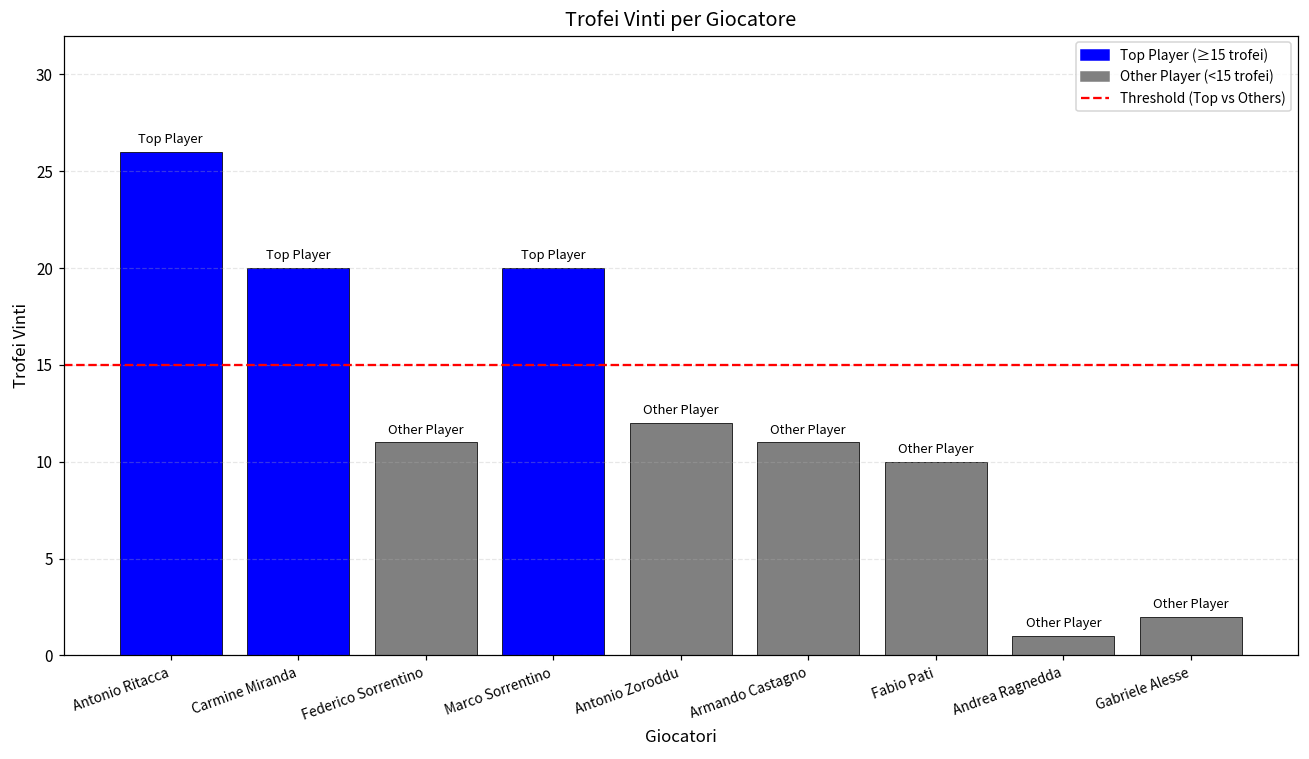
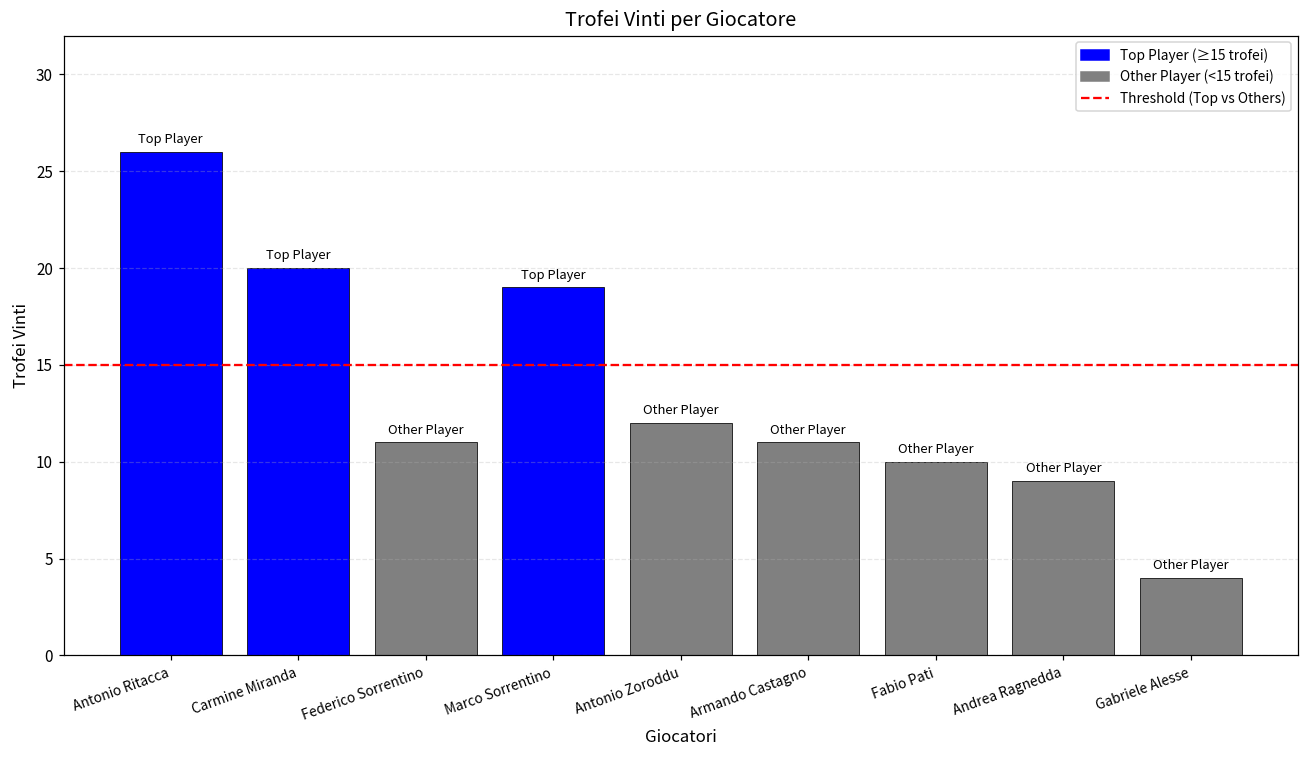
  {
    "Antonio Ritacca": 26,
    "Carmine Miranda": 20,
    "Federico Sorrentino": 11,
-   "Marco Sorrentino": 20,
+   "Marco Sorrentino": 19,
    "Antonio Zoroddu": 12,
    "Armando Castagno": 11,
    "Fabio Pati": 10,
-   "Andrea Ragnedda": 1,
-   "Gabriele Alesse": 2
+   "Andrea Ragnedda": 9,
+   "Gabriele Alesse": 4
  }
